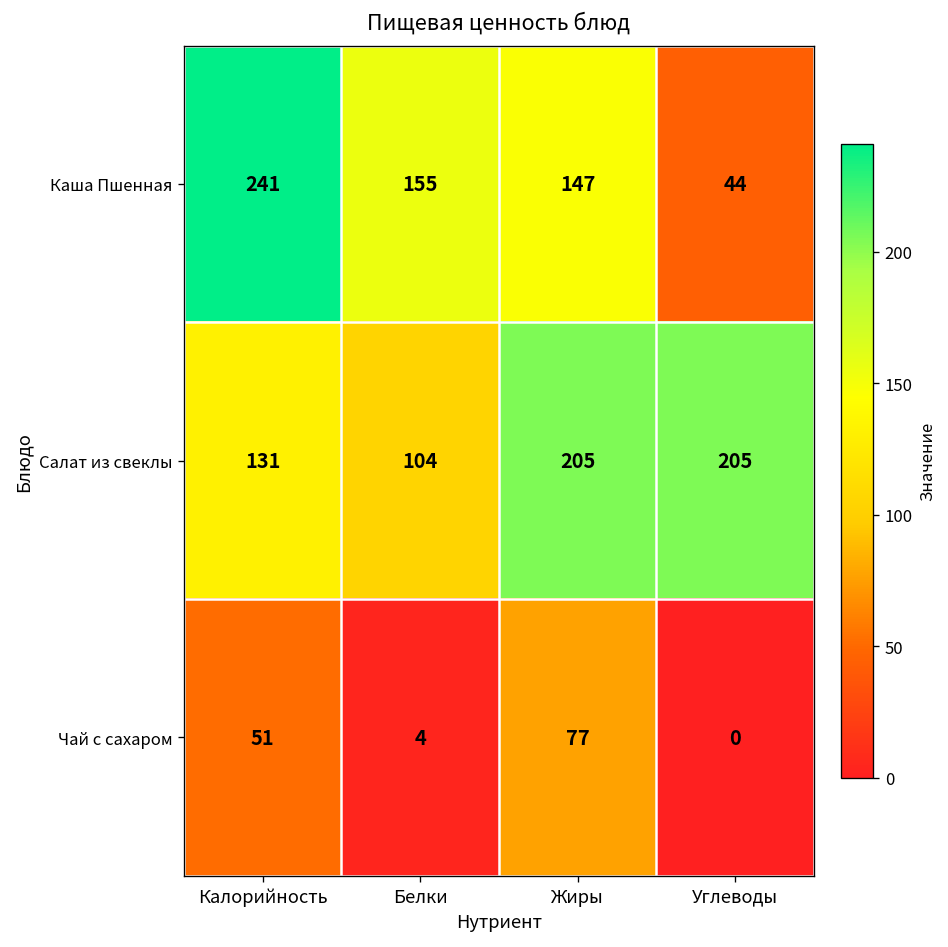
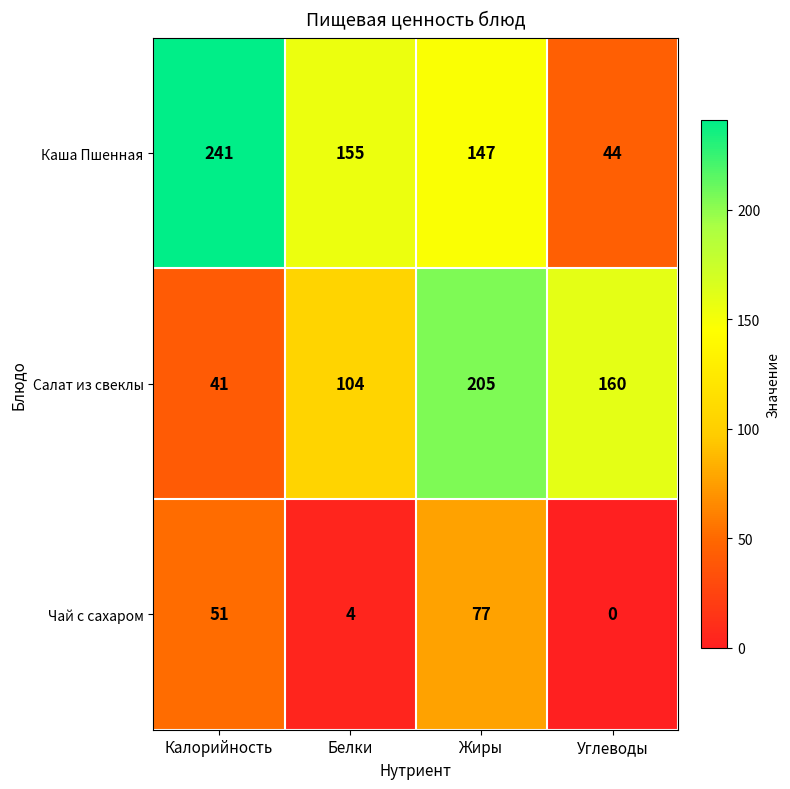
  {
    "Каша Пшенная": {
      "Калорийность": 241,
      "Белки": 155,
      "Жиры": 147,
      "Углеводы": 44
    },
    "Салат из свеклы": {
-     "Калорийность": 131,
+     "Калорийность": 41,
      "Белки": 104,
      "Жиры": 205,
-     "Углеводы": 205
+     "Углеводы": 160
    },
    "Чай с сахаром": {
      "Калорийность": 51,
      "Белки": 4,
      "Жиры": 77,
      "Углеводы": 0
    }
  }
